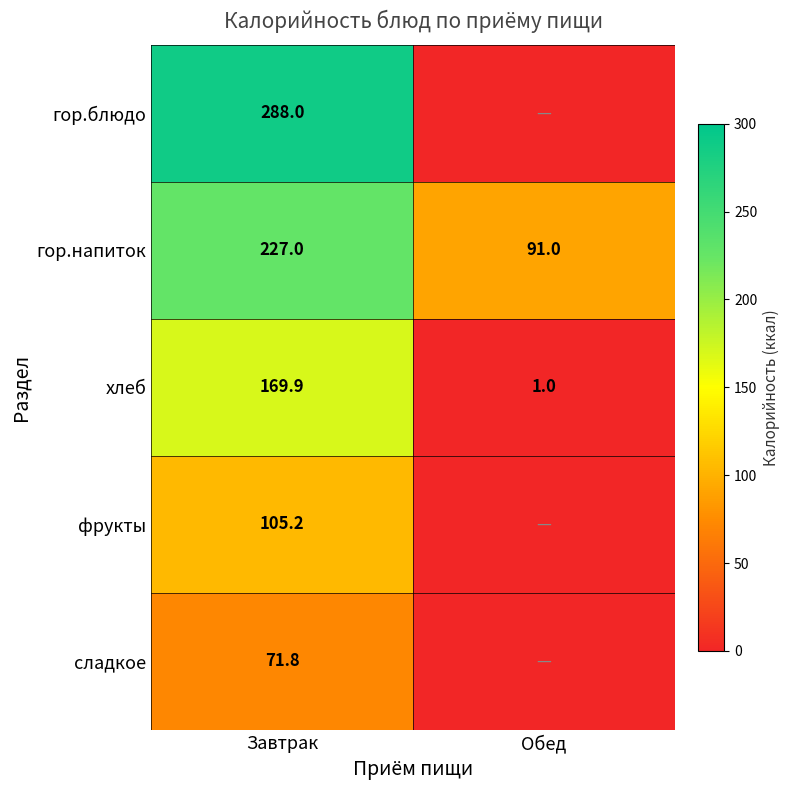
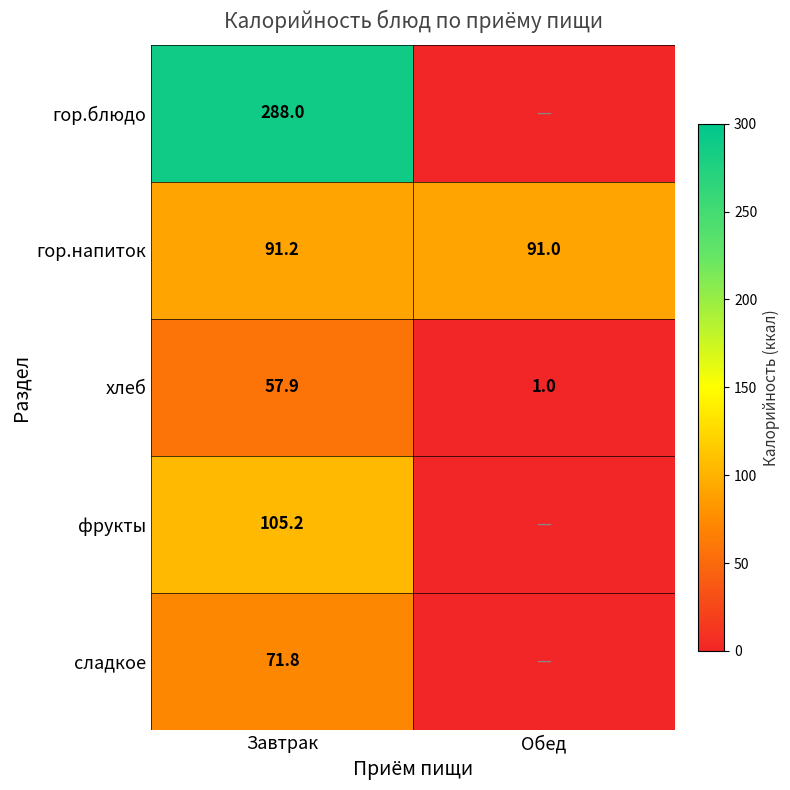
  {
    "гор.блюдо": {
      "Завтрак": 288.0
    },
    "гор.напиток": {
-     "Завтрак": 227.0,
+     "Завтрак": 91.2,
      "Обед": 91.0
    },
    "хлеб": {
-     "Завтрак": 169.9,
+     "Завтрак": 57.9,
      "Обед": 1.0
    },
    "фрукты": {
      "Завтрак": 105.2
    },
    "сладкое": {
      "Завтрак": 71.8
    }
  }
